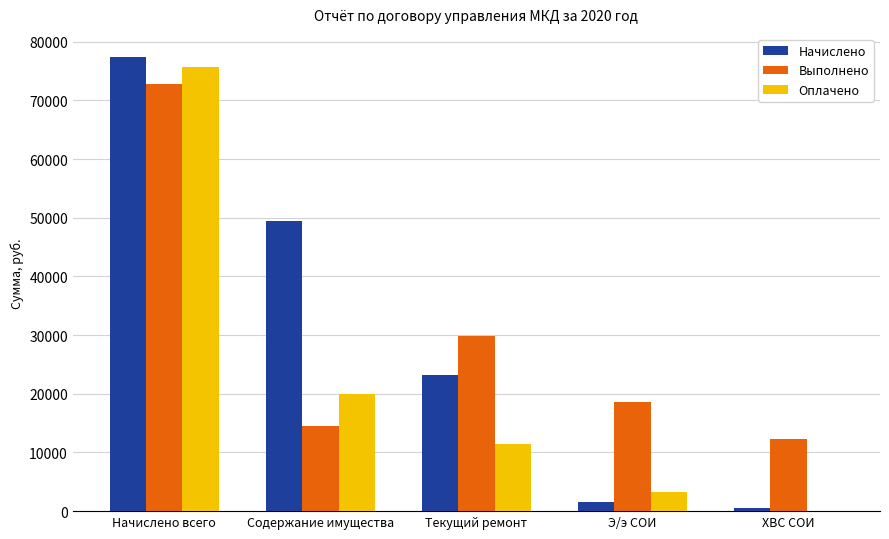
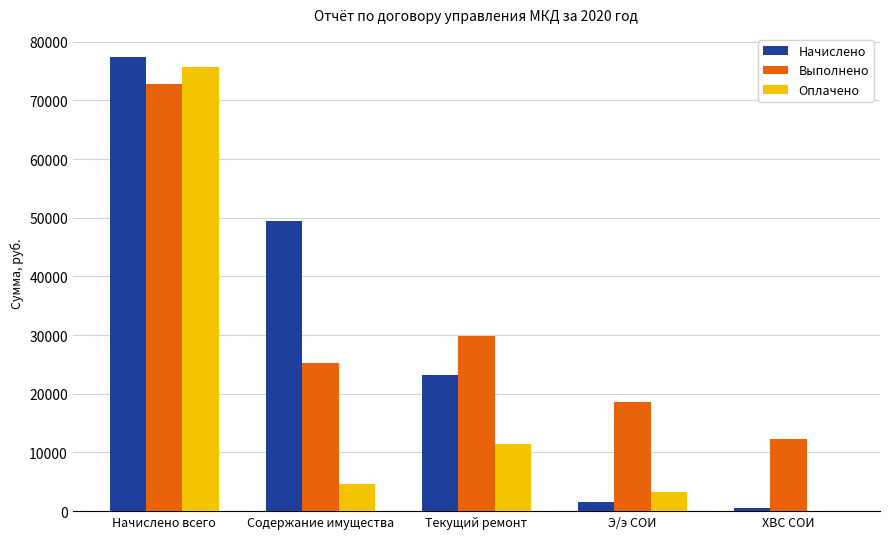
  {
    "Начислено": {
      "Начислено всего": 77000,
      "Содержание имущества": 50000,
      "Текущий ремонт": 23000,
      "Э/э СОИ": 2000,
      "ХВС СОИ": 0
    },
    "Выполнено": {
      "Начислено всего": 73000,
-     "Содержание имущества": 15000,
+     "Содержание имущества": 25000,
      "Текущий ремонт": 30000,
      "Э/э СОИ": 19000,
      "ХВС СОИ": 12000
    },
    "Оплачено": {
      "Начислено всего": 76000,
-     "Содержание имущества": 20000,
+     "Содержание имущества": 5000,
      "Текущий ремонт": 12000,
      "Э/э СОИ": 3000,
      "ХВС СОИ": 0
    }
  }
